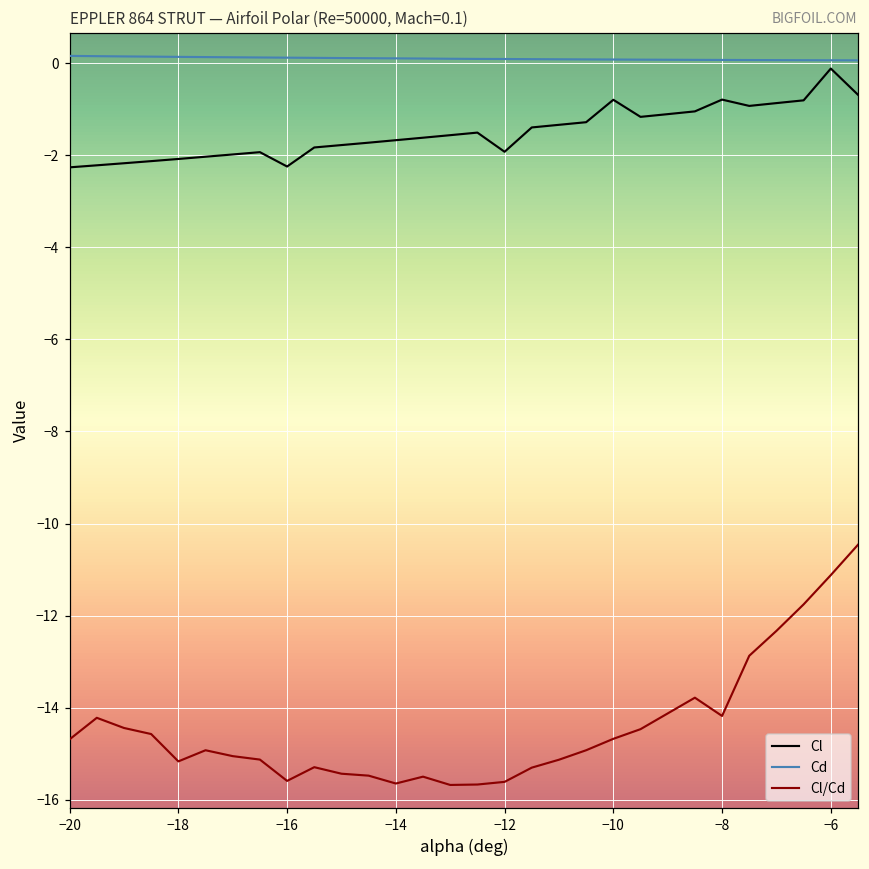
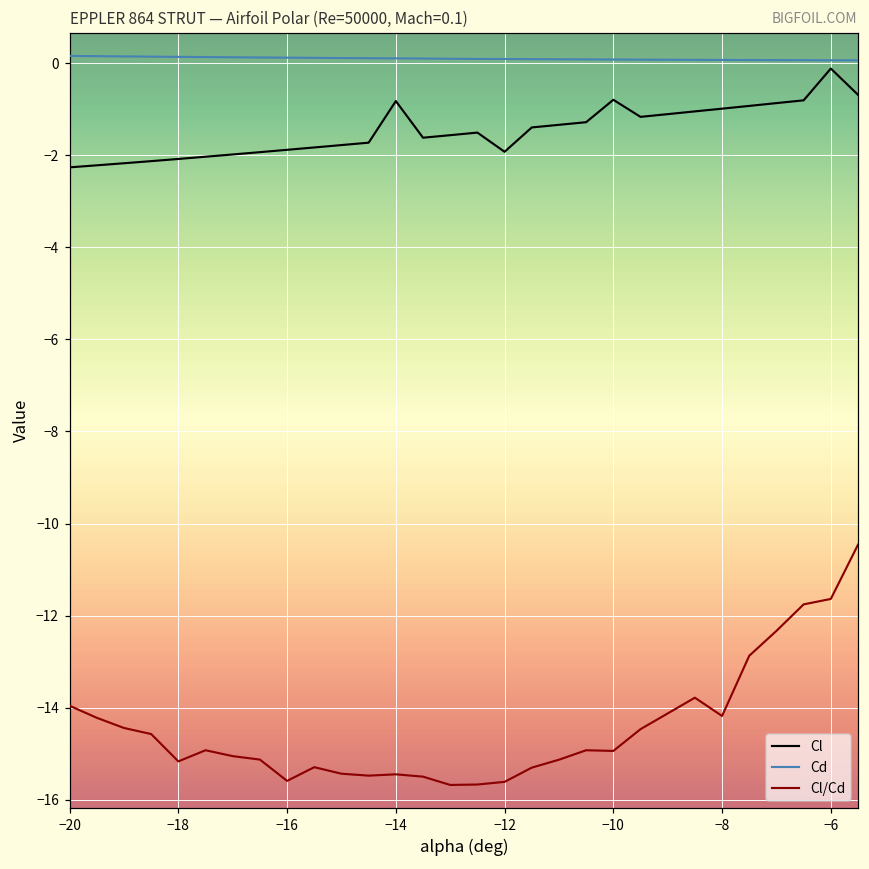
  {
    "Cl": {
      "−20": -2.3,
      "−18": -2.1,
-     "−16": -2.2,
-     "−14": -1.7,
+     "−16": -1.9,
+     "−14": -0.8,
      "−12": -1.9,
      "−10": -0.8,
-     "−8": -0.8,
+     "−8": -1.0,
      "−6": -0.1
    },
    "Cd": {
      "−20": 0.2,
      "−18": 0.1,
      "−16": 0.1,
      "−14": 0.1,
      "−12": 0.1,
      "−10": 0.1,
      "−8": 0.1,
      "−6": 0.1
    },
    "Cl/Cd": {
-     "−20": -14.7,
+     "−20": -14.0,
      "−18": -15.2,
      "−16": -15.6,
-     "−14": -15.7,
+     "−14": -15.5,
      "−12": -15.6,
-     "−10": -14.7,
+     "−10": -14.9,
      "−8": -14.2,
-     "−6": -11.1
+     "−6": -11.6
    }
  }
